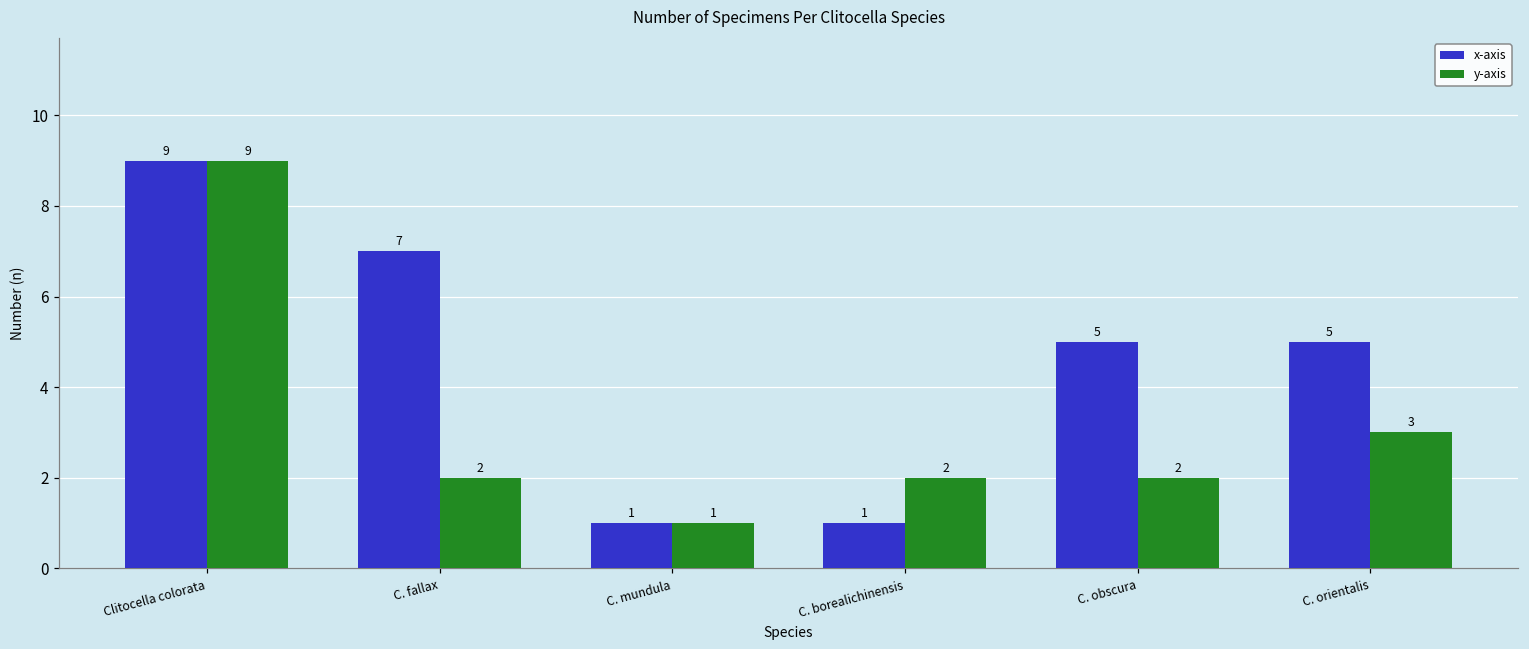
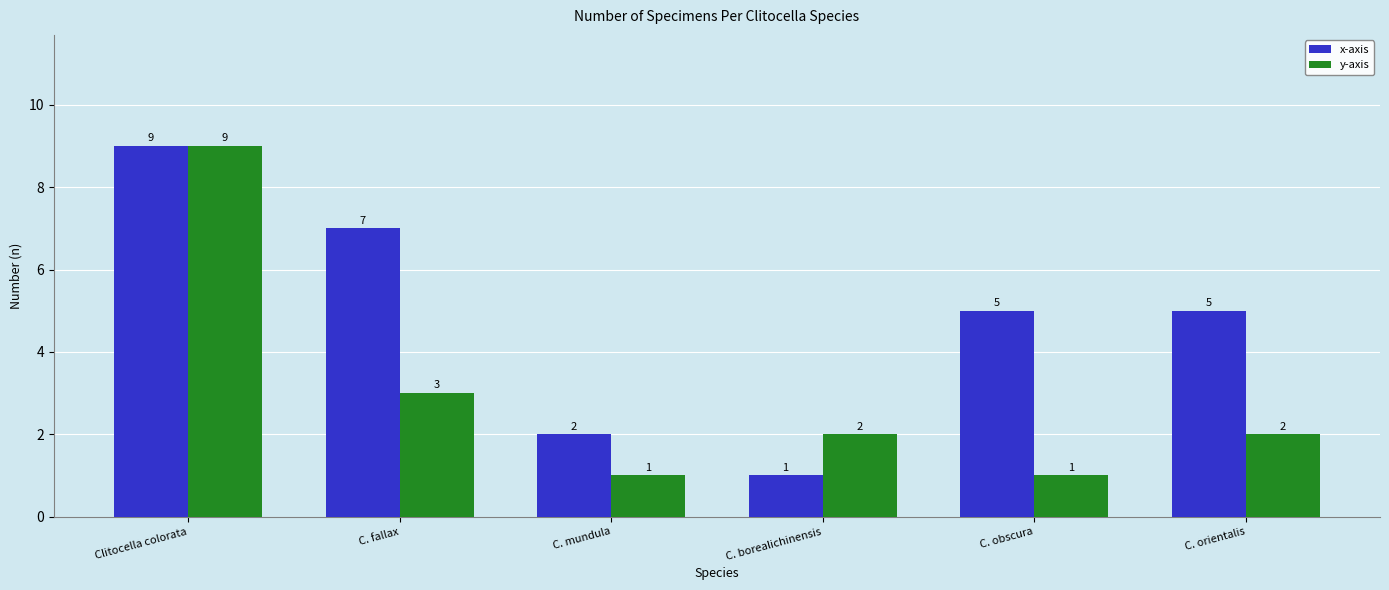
  {
    "x-axis": {
      "Clitocella colorata": 9,
      "C. fallax": 7,
-     "C. mundula": 1,
+     "C. mundula": 2,
      "C. borealichinensis": 1,
      "C. obscura": 5,
      "C. orientalis": 5
    },
    "y-axis": {
      "Clitocella colorata": 9,
-     "C. fallax": 2,
+     "C. fallax": 3,
      "C. mundula": 1,
      "C. borealichinensis": 2,
-     "C. obscura": 2,
-     "C. orientalis": 3
+     "C. obscura": 1,
+     "C. orientalis": 2
    }
  }
